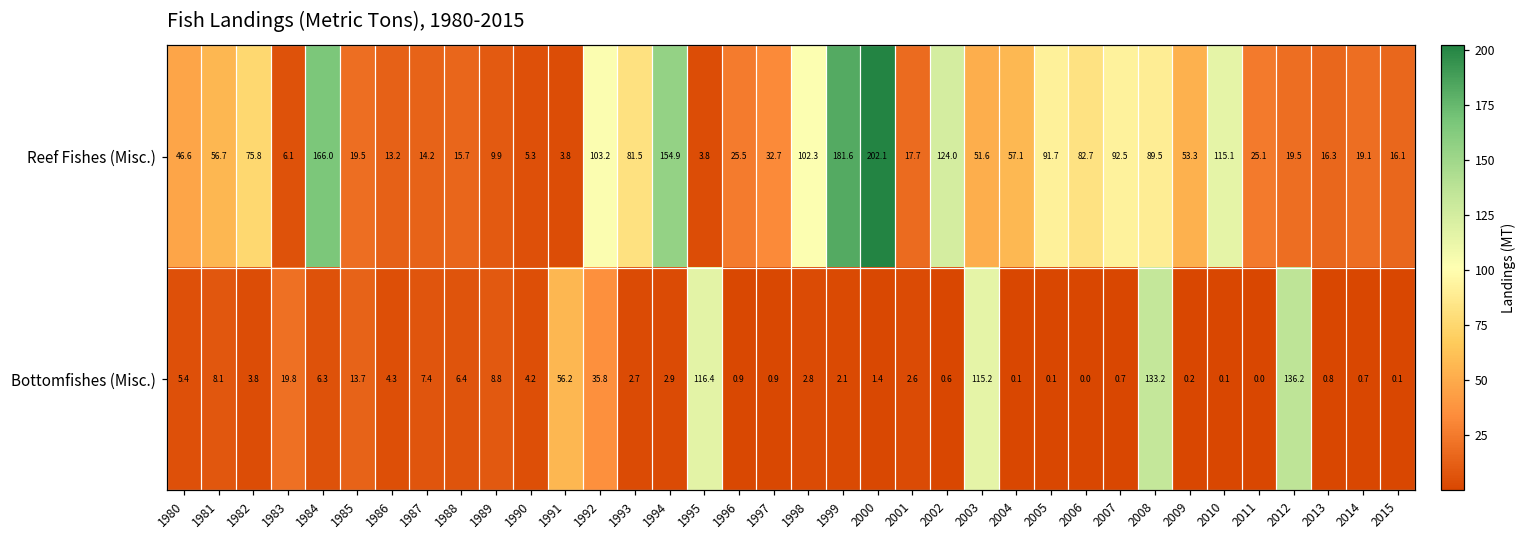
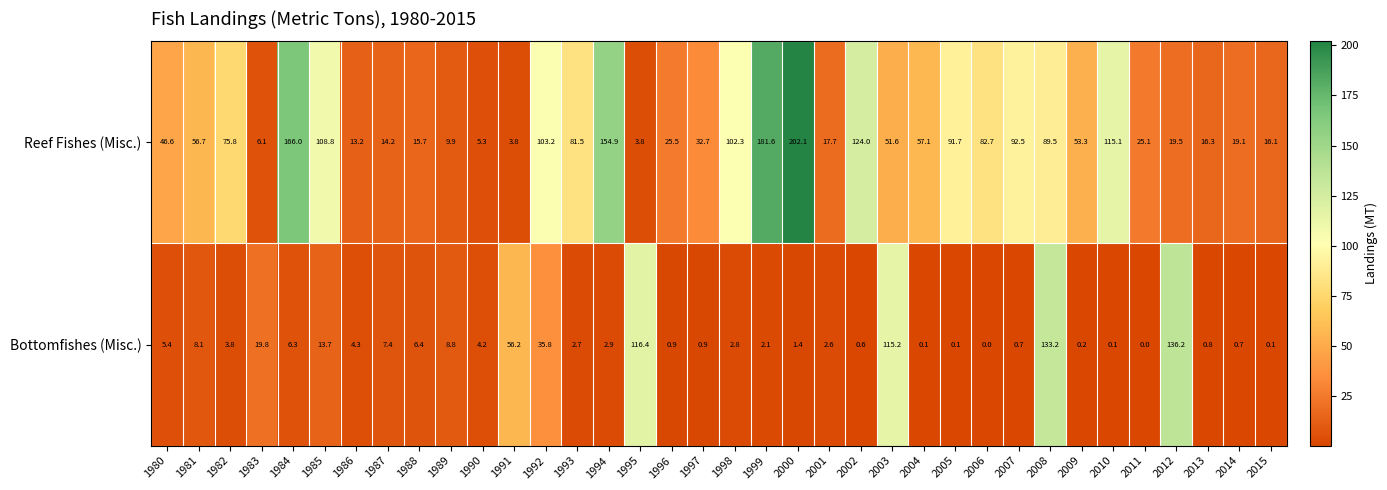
  {
    "Reef Fishes (Misc.)": {
      "1980": 46.6,
      "1981": 56.7,
      "1982": 75.8,
      "1983": 6.1,
      "1984": 166.0,
-     "1985": 19.5,
+     "1985": 108.8,
      "1986": 13.2,
      "1987": 14.2,
      "1988": 15.7,
      "1989": 9.9,
      "1990": 5.3,
      "1991": 3.8,
      "1992": 103.2,
      "1993": 81.5,
      "1994": 154.9,
      "1995": 3.8,
      "1996": 25.5,
      "1997": 32.7,
      "1998": 102.3,
      "1999": 181.6,
      "2000": 202.1,
      "2001": 17.7,
      "2002": 124.0,
      "2003": 51.6,
      "2004": 57.1,
      "2005": 91.7,
      "2006": 82.7,
      "2007": 92.5,
      "2008": 89.5,
      "2009": 53.3,
      "2010": 115.1,
      "2011": 25.1,
      "2012": 19.5,
      "2013": 16.3,
      "2014": 19.1,
      "2015": 16.1
    },
    "Bottomfishes (Misc.)": {
      "1980": 5.4,
      "1981": 8.1,
      "1982": 3.8,
      "1983": 19.8,
      "1984": 6.3,
      "1985": 13.7,
      "1986": 4.3,
      "1987": 7.4,
      "1988": 6.4,
      "1989": 8.8,
      "1990": 4.2,
      "1991": 56.2,
      "1992": 35.8,
      "1993": 2.7,
      "1994": 2.9,
      "1995": 116.4,
      "1996": 0.9,
      "1997": 0.9,
      "1998": 2.8,
      "1999": 2.1,
      "2000": 1.4,
      "2001": 2.6,
      "2002": 0.6,
      "2003": 115.2,
      "2004": 0.1,
      "2005": 0.1,
      "2006": 0.0,
      "2007": 0.7,
      "2008": 133.2,
      "2009": 0.2,
      "2010": 0.1,
      "2011": 0.0,
      "2012": 136.2,
      "2013": 0.8,
      "2014": 0.7,
      "2015": 0.1
    }
  }
